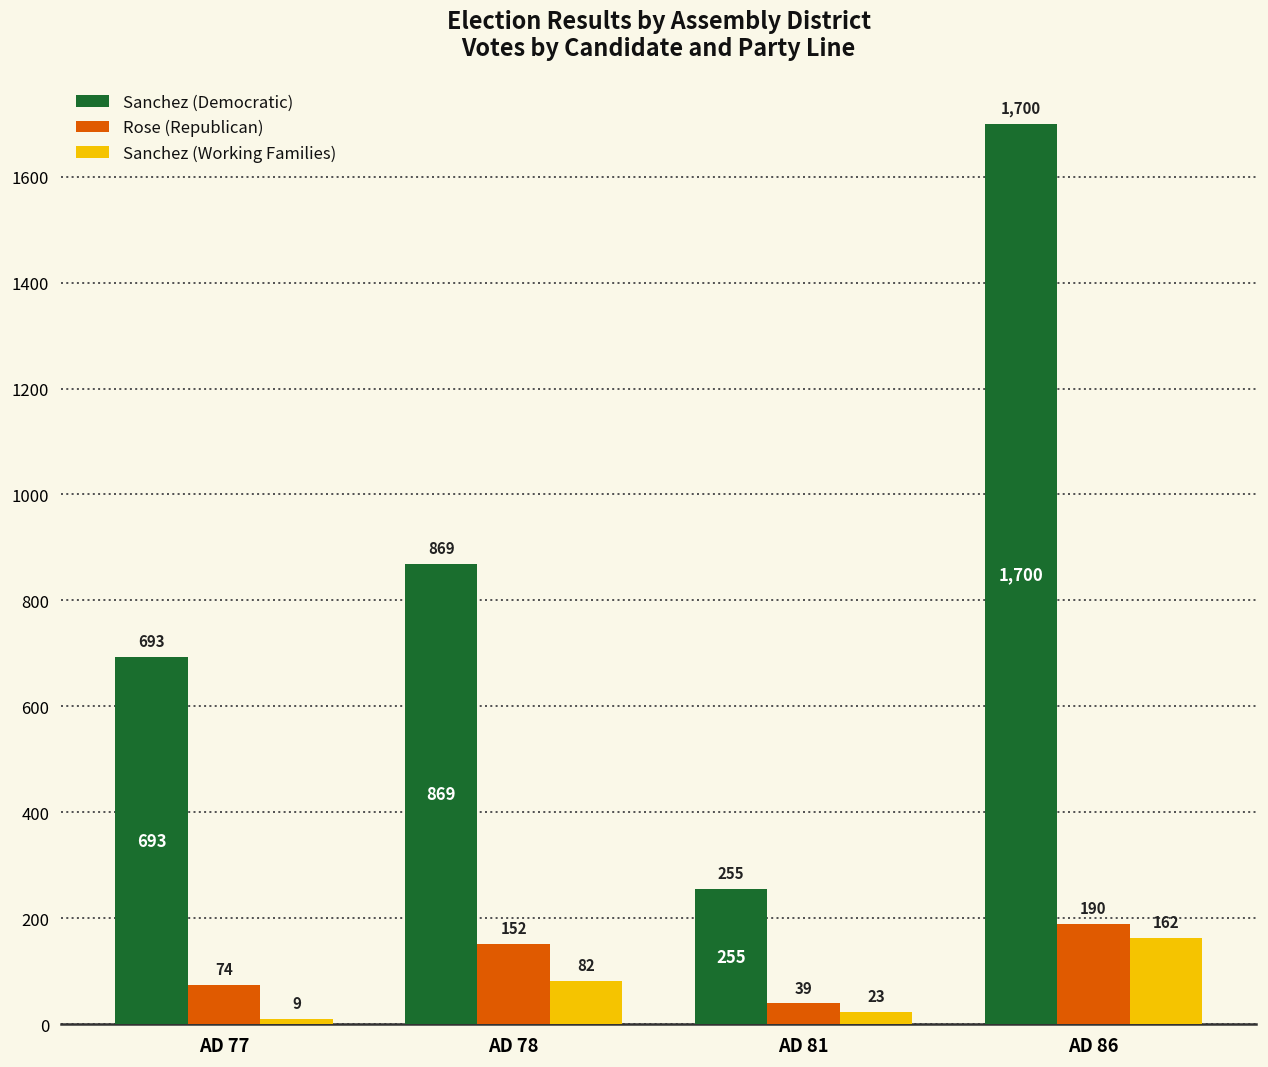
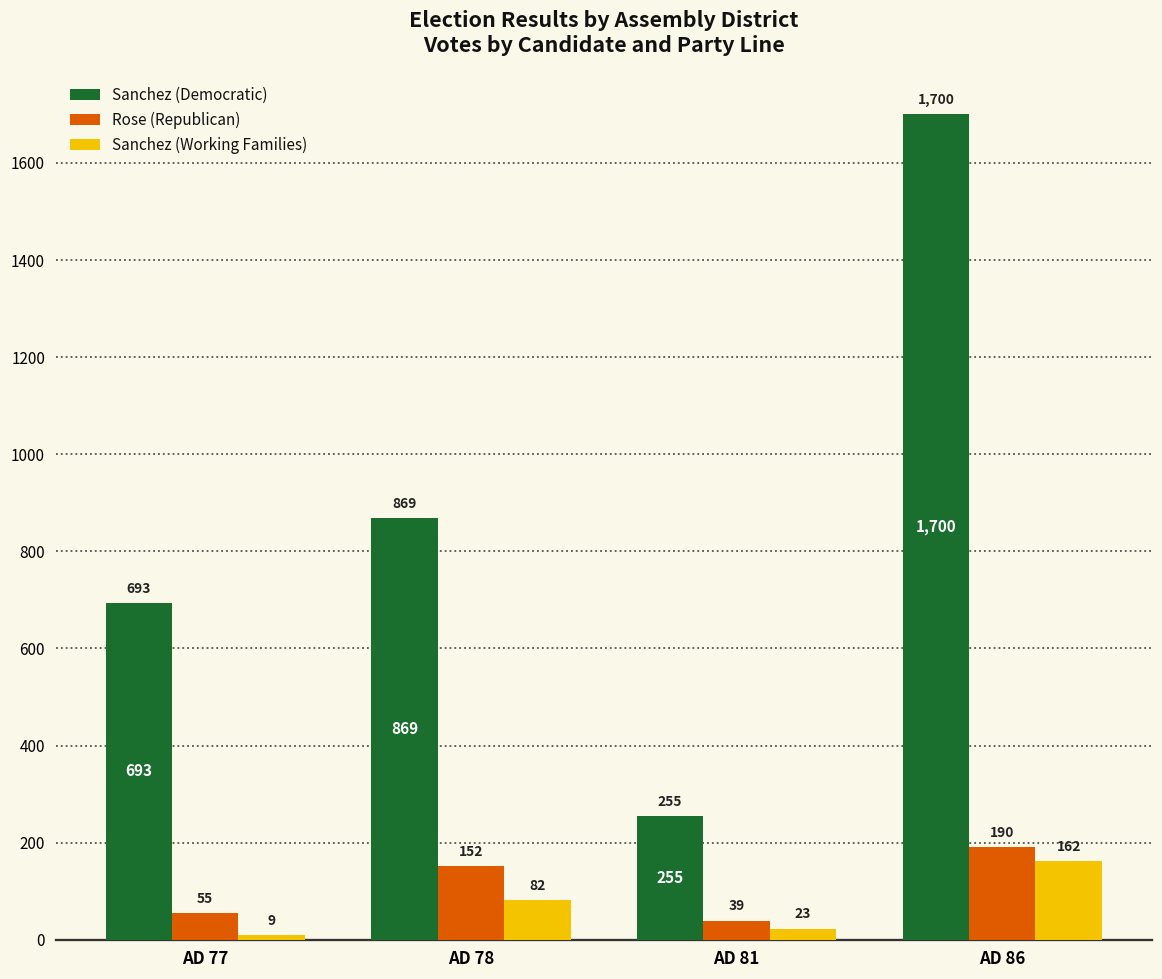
  {
    "Sanchez (Democratic)": {
      "AD 77": "693",
      "AD 78": "869",
      "AD 81": "255",
      "AD 86": "1,700"
    },
    "Rose (Republican)": {
-     "AD 77": "74",
+     "AD 77": "55",
      "AD 78": "152",
      "AD 81": "39",
      "AD 86": "190"
    },
    "Sanchez (Working Families)": {
      "AD 77": "9",
      "AD 78": "82",
      "AD 81": "23",
      "AD 86": "162"
    }
  }
